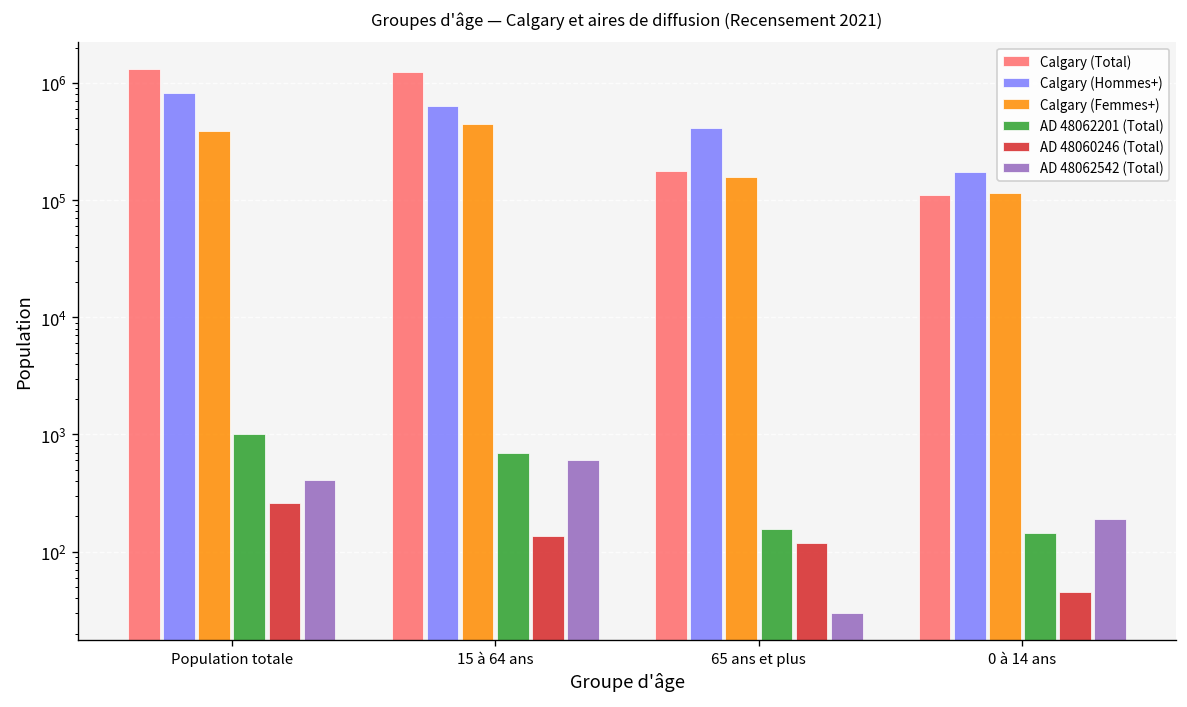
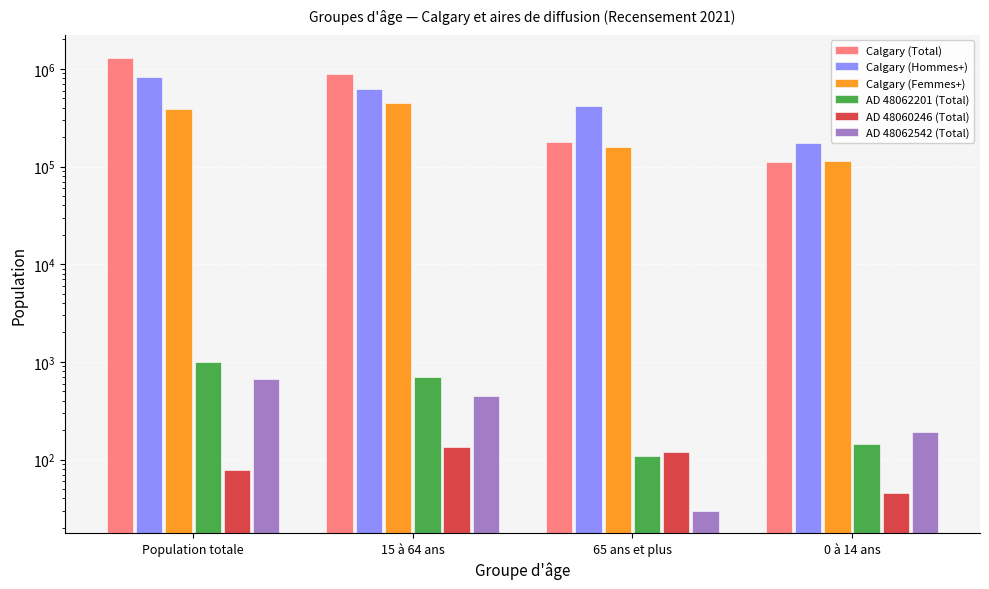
  {
    "Calgary (Total)": {
      "Population totale": 1300000,
-     "15 à 64 ans": 1200000,
+     "15 à 64 ans": 900000,
      "65 ans et plus": 180000,
      "0 à 14 ans": 110000
    },
    "Calgary (Hommes+)": {
      "Population totale": 800000,
      "15 à 64 ans": 600000,
      "65 ans et plus": 410000,
      "0 à 14 ans": 170000
    },
    "Calgary (Femmes+)": {
      "Population totale": 390000,
      "15 à 64 ans": 400000,
      "65 ans et plus": 160000,
      "0 à 14 ans": 110000
    },
    "AD 48062201 (Total)": {
      "Population totale": 1000,
      "15 à 64 ans": 700,
-     "65 ans et plus": 160,
+     "65 ans et plus": 110,
      "0 à 14 ans": 150
    },
    "AD 48060246 (Total)": {
-     "Population totale": 260,
+     "Population totale": 80,
      "15 à 64 ans": 140,
      "65 ans et plus": 120,
      "0 à 14 ans": 50
    },
    "AD 48062542 (Total)": {
-     "Population totale": 410,
-     "15 à 64 ans": 600,
+     "Population totale": 700,
+     "15 à 64 ans": 500,
      "65 ans et plus": 30,
      "0 à 14 ans": 190
    }
  }
